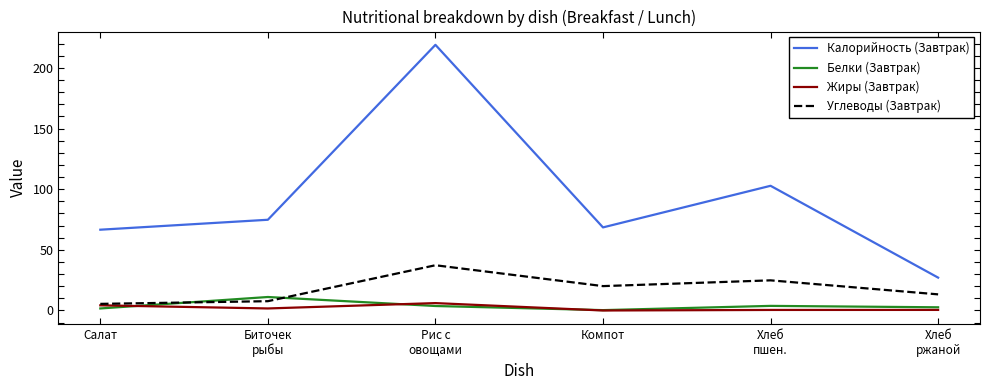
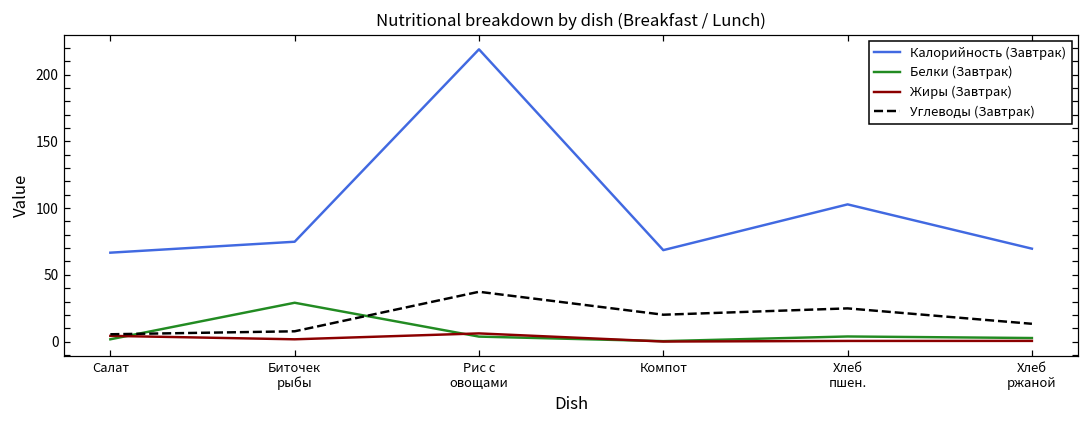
  {
    "Калорийность (Завтрак)": {
      "Салат": 67,
      "Биточек рыбы": 75,
      "Рис с овощами": 219,
      "Компот": 69,
      "Хлеб пшен.": 103,
-     "Хлеб ржаной": 27
+     "Хлеб ржаной": 70
    },
    "Белки (Завтрак)": {
      "Салат": 2,
-     "Биточек рыбы": 11,
+     "Биточек рыбы": 29,
      "Рис с овощами": 4,
      "Хлеб пшен.": 4,
      "Хлеб ржаной": 3
    },
    "Жиры (Завтрак)": {
      "Биточек рыбы": 2,
      "Рис с овощами": 6,
      "Хлеб пшен.": 0,
      "Хлеб ржаной": 0
    },
    "Углеводы (Завтрак)": {
      "Биточек рыбы": 8,
      "Рис с овощами": 37,
      "Компот": 20,
      "Хлеб пшен.": 25,
      "Хлеб ржаной": 13
    }
  }
